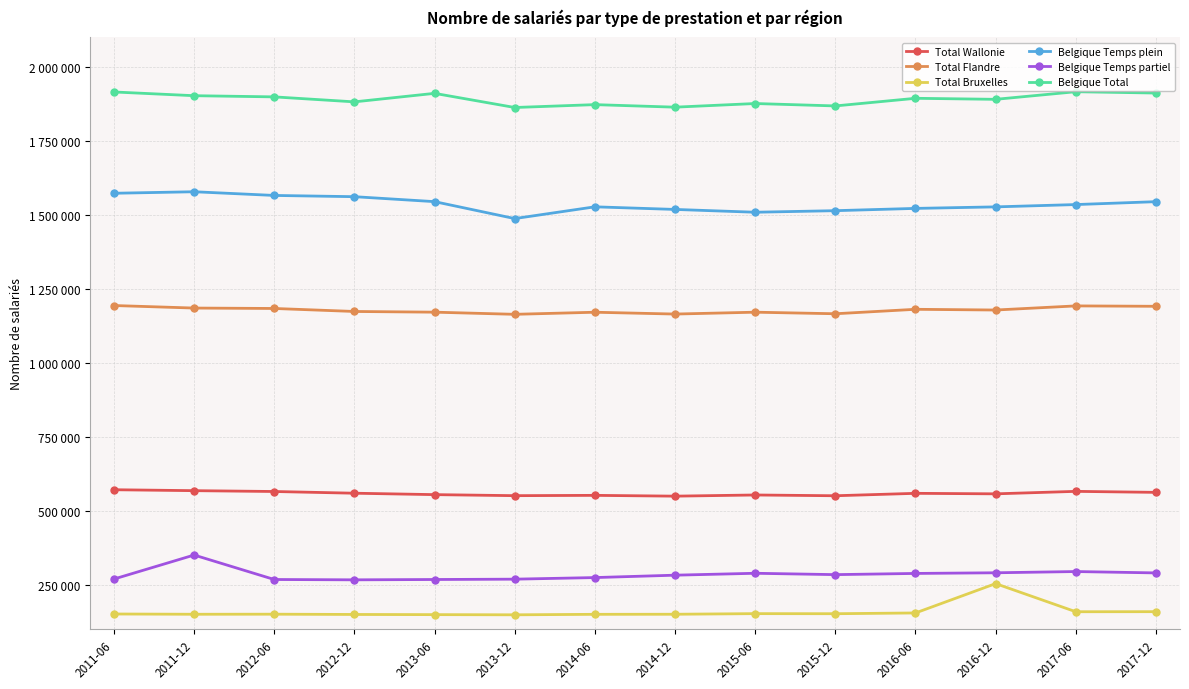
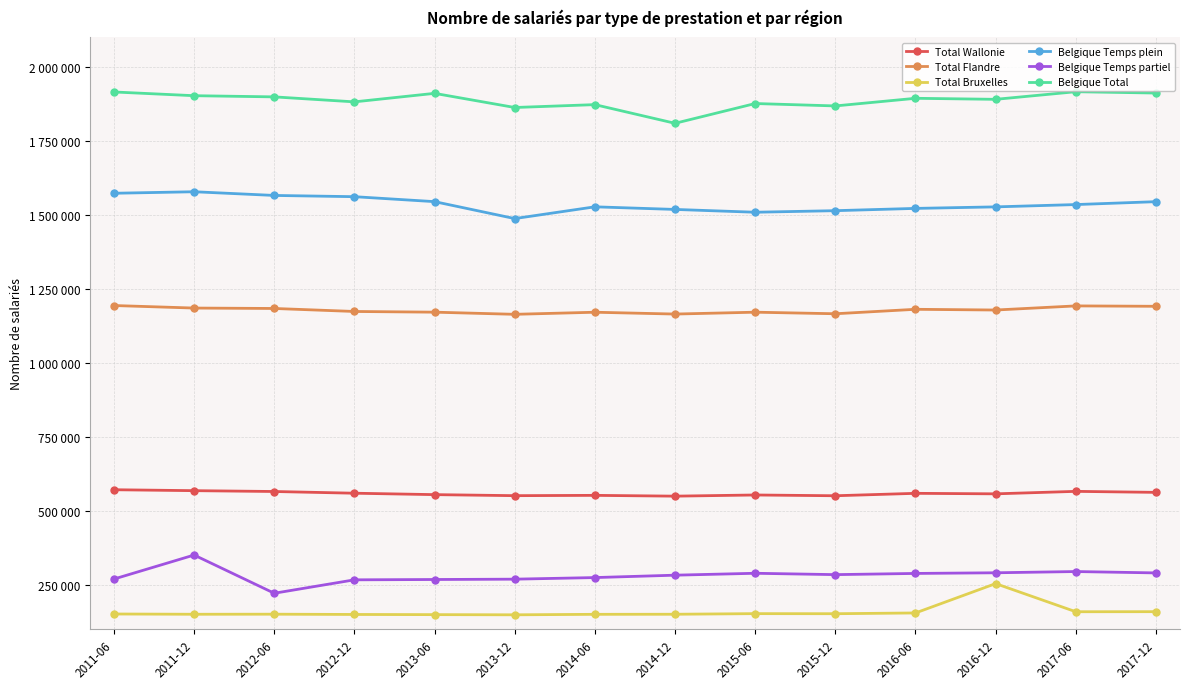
  {
    "Total Bruxelles": {
      "2011-06": 150000,
      "2011-12": 150000,
      "2012-06": 150000,
      "2012-12": 150000,
      "2013-06": 150000,
      "2013-12": 150000,
      "2014-06": 150000,
      "2014-12": 150000,
      "2015-06": 150000,
      "2015-12": 150000,
      "2016-06": 150000,
      "2016-12": 250000,
      "2017-06": 160000,
      "2017-12": 160000
    },
    "Belgique Temps plein": {
      "2011-06": 1570000,
      "2011-12": 1580000,
      "2012-06": 1570000,
      "2012-12": 1560000,
      "2013-06": 1540000,
      "2013-12": 1490000,
      "2014-06": 1530000,
      "2014-12": 1520000,
      "2015-06": 1510000,
      "2015-12": 1510000,
      "2016-06": 1520000,
      "2016-12": 1530000,
      "2017-06": 1530000,
      "2017-12": 1540000
    },
    "Belgique Temps partiel": {
      "2011-06": 270000,
      "2011-12": 350000,
-     "2012-06": 270000,
+     "2012-06": 220000,
      "2012-12": 270000,
      "2013-06": 270000,
      "2013-12": 270000,
      "2014-06": 270000,
      "2014-12": 280000,
      "2015-06": 290000,
      "2015-12": 280000,
      "2016-06": 290000,
      "2016-12": 290000,
      "2017-06": 290000,
      "2017-12": 290000
    },
    "Belgique Total": {
      "2011-06": 1920000,
      "2011-12": 1900000,
      "2012-06": 1900000,
      "2012-12": 1880000,
      "2013-06": 1910000,
      "2013-12": 1860000,
      "2014-06": 1870000,
-     "2014-12": 1860000,
+     "2014-12": 1810000,
      "2015-06": 1880000,
      "2015-12": 1870000,
      "2016-06": 1890000,
      "2016-12": 1890000,
      "2017-06": 1920000,
      "2017-12": 1910000
    }
  }
